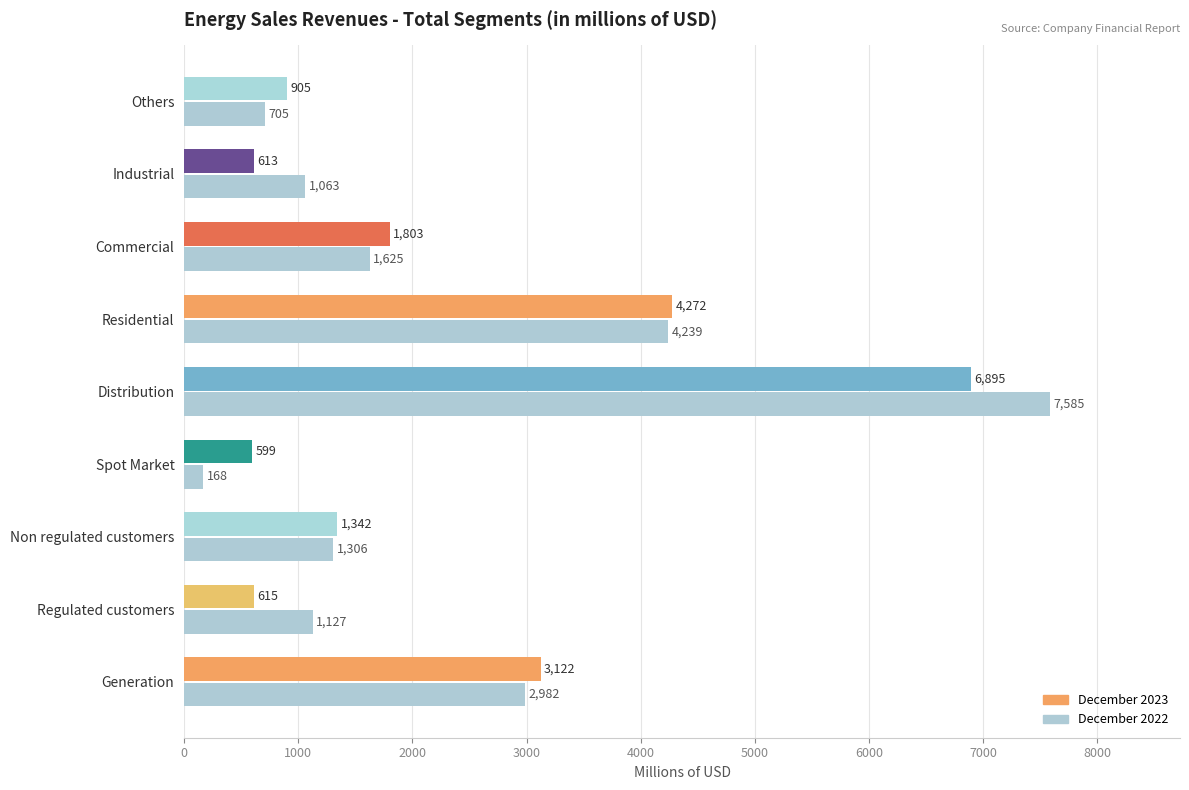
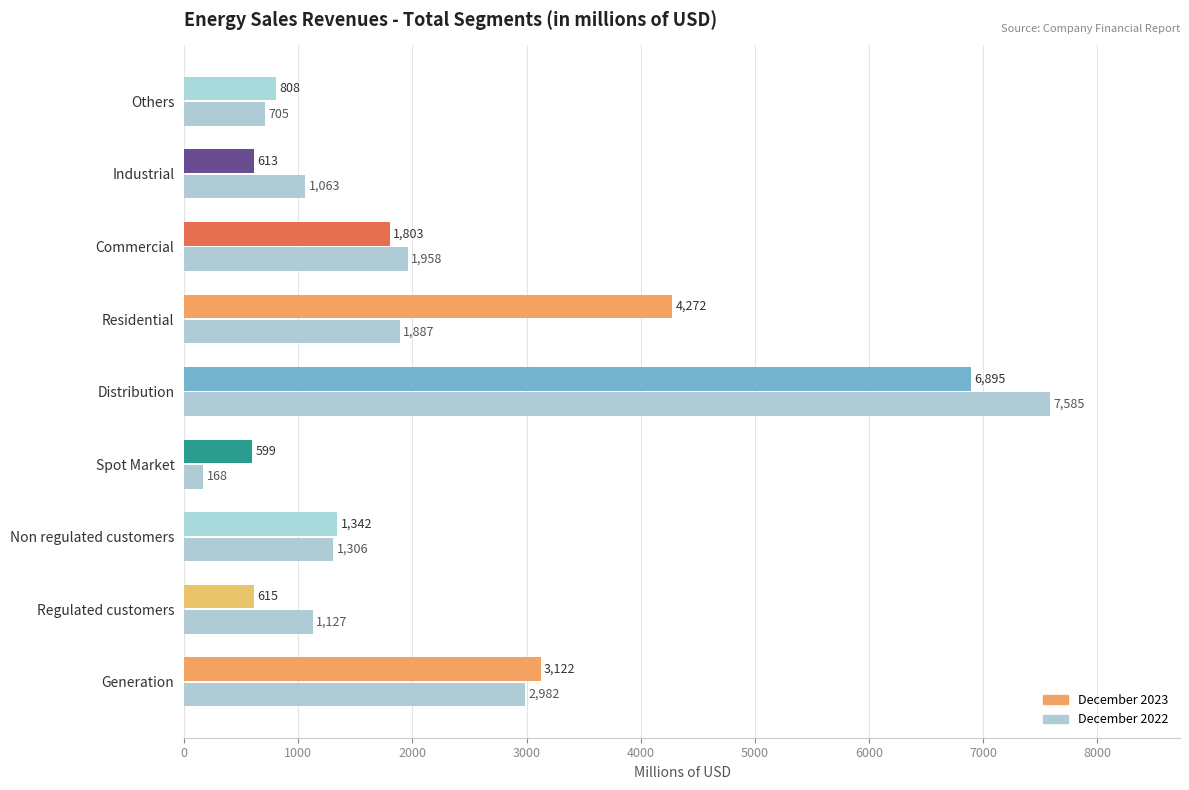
  {
    "December 2023": {
-     "Others": "905",
+     "Others": "808",
      "Industrial": "613",
      "Commercial": "1,803",
      "Residential": "4,272",
      "Distribution": "6,895",
      "Spot Market": "599",
      "Non regulated customers": "1,342",
      "Regulated customers": "615",
      "Generation": "3,122"
    },
    "December 2022": {
      "Others": "705",
      "Industrial": "1,063",
-     "Commercial": "1,625",
-     "Residential": "4,239",
+     "Commercial": "1,958",
+     "Residential": "1,887",
      "Distribution": "7,585",
      "Spot Market": "168",
      "Non regulated customers": "1,306",
      "Regulated customers": "1,127",
      "Generation": "2,982"
    }
  }
